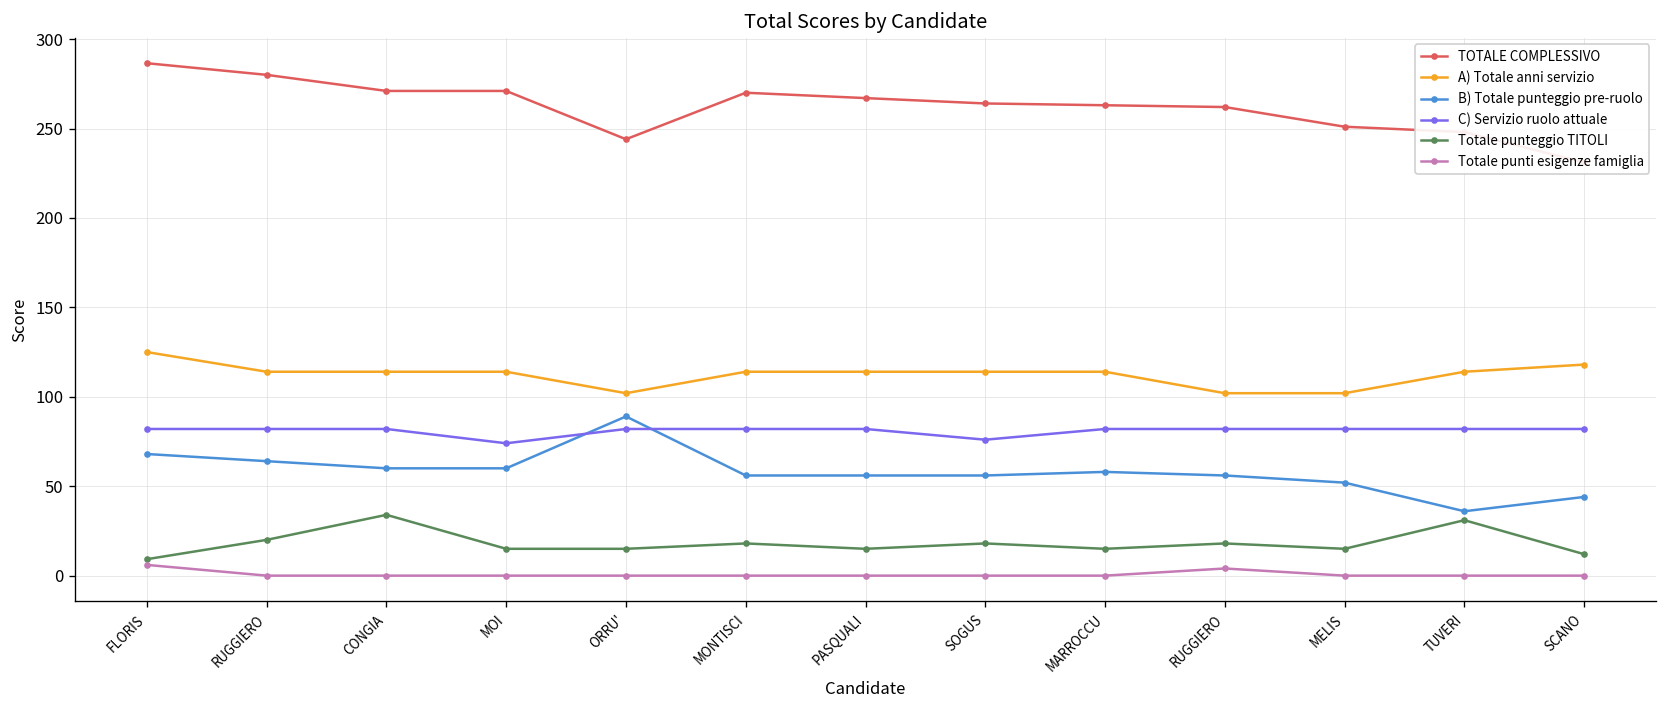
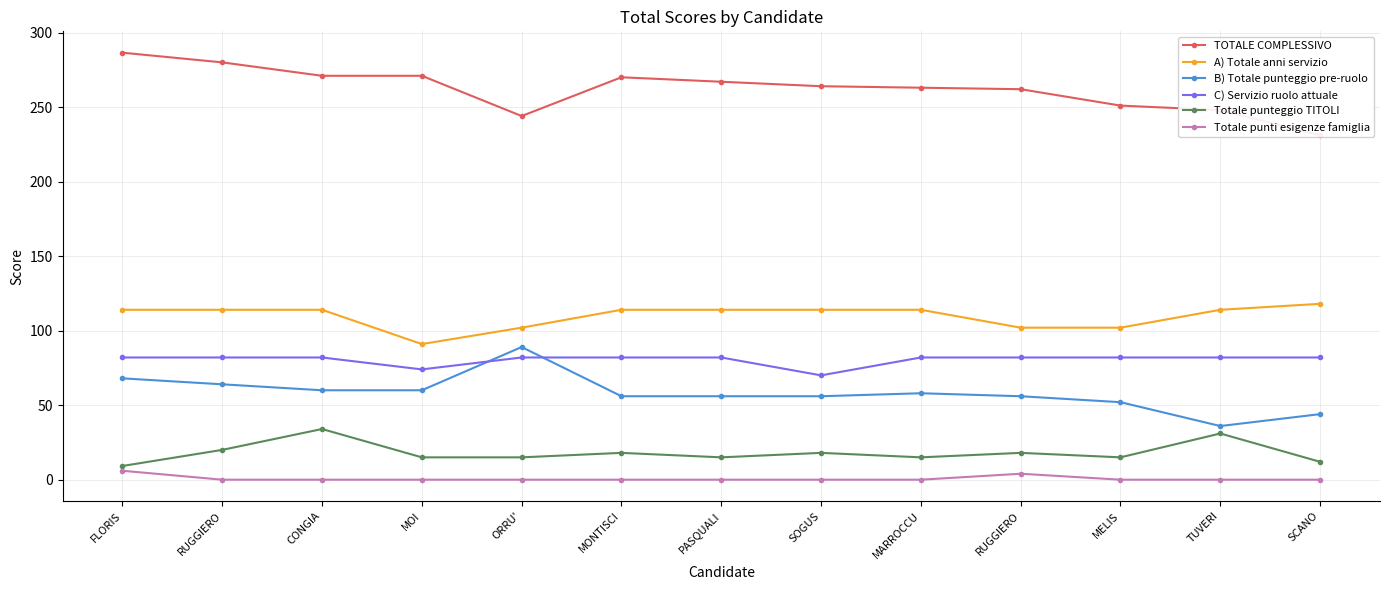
  {
    "TOTALE COMPLESSIVO": {
      "FLORIS": 287,
      "CONGIA": 271,
      "MOI": 271,
      "ORRU'": 244,
      "MONTISCI": 270,
      "PASQUALI": 267,
      "SOGUS": 264,
      "MARROCCU": 263,
      "MELIS": 251
    },
    "A) Totale anni servizio": {
-     "FLORIS": 125,
+     "FLORIS": 114,
      "CONGIA": 114,
-     "MOI": 114,
+     "MOI": 91,
      "ORRU'": 102,
      "MONTISCI": 114,
      "PASQUALI": 114,
      "SOGUS": 114,
      "MARROCCU": 114,
      "MELIS": 102,
      "TUVERI": 114,
      "SCANO": 118
    },
    "B) Totale punteggio pre-ruolo": {
      "FLORIS": 68,
      "CONGIA": 60,
      "MOI": 60,
      "ORRU'": 89,
      "MONTISCI": 56,
      "PASQUALI": 56,
      "SOGUS": 56,
      "MARROCCU": 58,
      "MELIS": 52,
      "TUVERI": 36,
      "SCANO": 44
    },
    "C) Servizio ruolo attuale": {
      "FLORIS": 82,
      "CONGIA": 82,
      "MOI": 74,
      "ORRU'": 82,
      "MONTISCI": 82,
      "PASQUALI": 82,
-     "SOGUS": 76,
+     "SOGUS": 70,
      "MARROCCU": 82,
      "MELIS": 82,
      "TUVERI": 82,
      "SCANO": 82
    },
    "Totale punteggio TITOLI": {
      "FLORIS": 9,
      "CONGIA": 34,
      "MOI": 15,
      "ORRU'": 15,
      "MONTISCI": 18,
      "PASQUALI": 15,
      "SOGUS": 18,
      "MARROCCU": 15,
      "MELIS": 15,
      "TUVERI": 31,
      "SCANO": 12
    },
    "Totale punti esigenze famiglia": {
      "FLORIS": 6,
      "CONGIA": 0,
      "MOI": 0,
      "ORRU'": 0,
      "MONTISCI": 0,
      "PASQUALI": 0,
      "SOGUS": 0,
      "MARROCCU": 0,
      "MELIS": 0,
      "TUVERI": 0,
      "SCANO": 0
    }
  }
